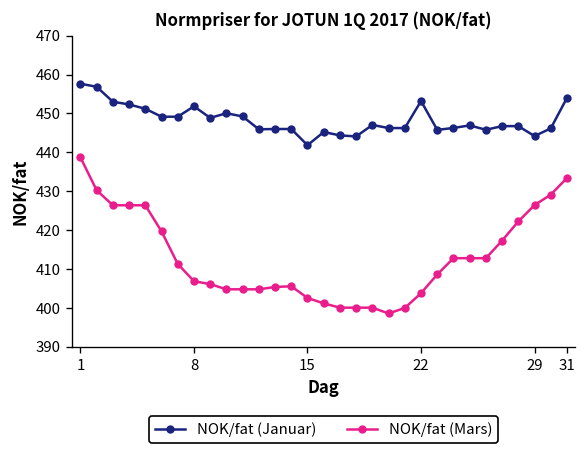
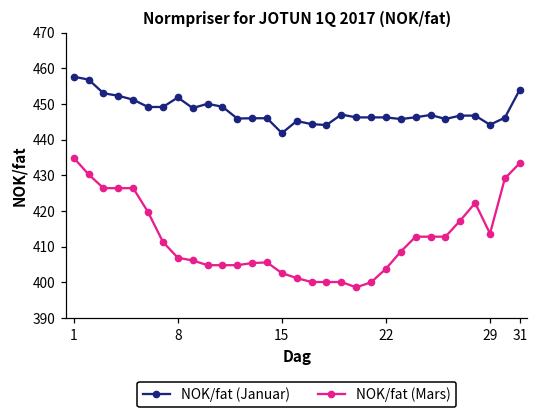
  {
    "NOK/fat (Januar)": {
      "1": 458,
      "8": 452,
      "15": 442,
-     "22": 453,
+     "22": 446,
      "29": 444,
      "31": 454
    },
    "NOK/fat (Mars)": {
-     "1": 439,
+     "1": 435,
      "8": 407,
      "15": 403,
      "22": 404,
-     "29": 426,
+     "29": 414,
      "31": 433
    }
  }
